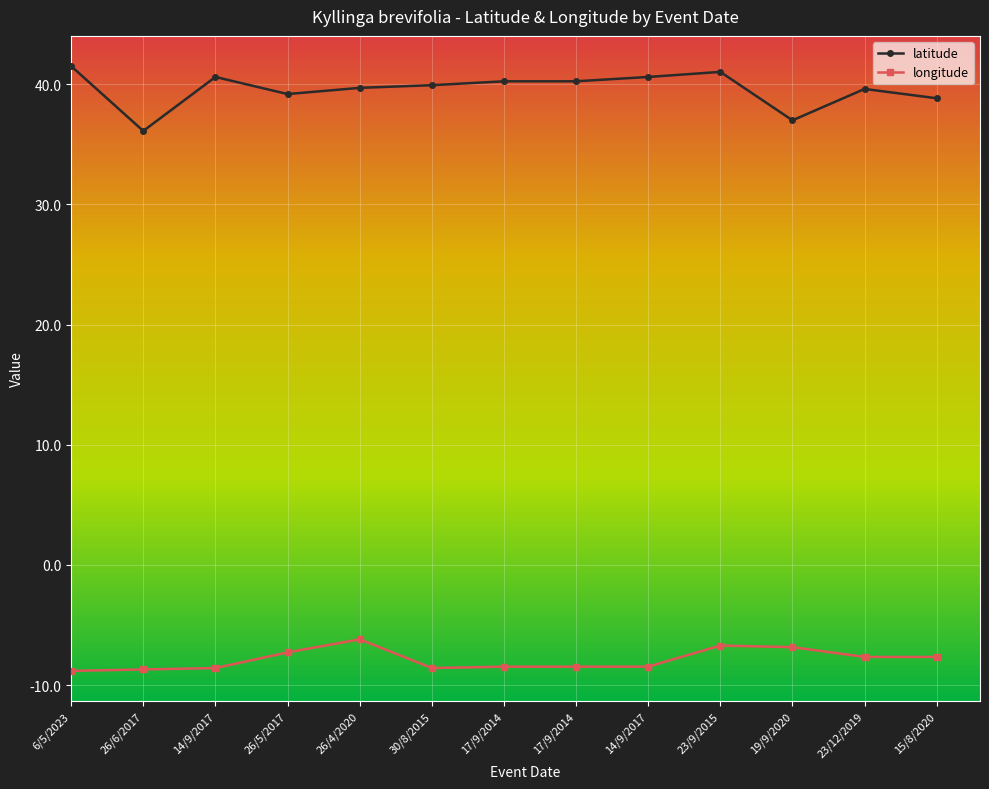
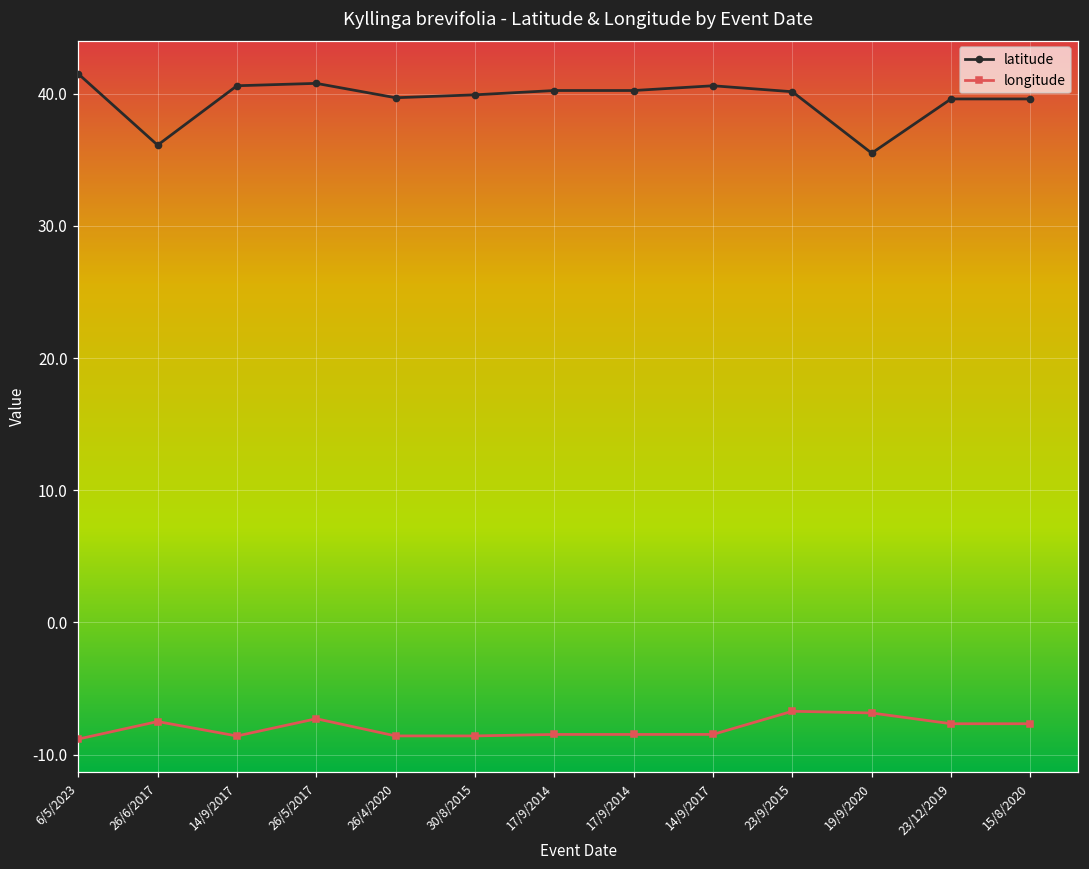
  {
    "latitude": {
      "6/5/2023": 41.5,
      "26/6/2017": 36.1,
-     "26/5/2017": 39.2,
+     "26/5/2017": 40.8,
      "26/4/2020": 39.7,
      "30/8/2015": 39.9,
-     "23/9/2015": 41.0,
-     "19/9/2020": 37.0,
+     "23/9/2015": 40.2,
+     "19/9/2020": 35.5,
      "23/12/2019": 39.6,
-     "15/8/2020": 38.8
+     "15/8/2020": 39.6
    },
    "longitude": {
      "6/5/2023": -8.8,
-     "26/6/2017": -8.7,
+     "26/6/2017": -7.5,
      "26/5/2017": -7.3,
-     "26/4/2020": -6.2,
+     "26/4/2020": -8.6,
      "30/8/2015": -8.6,
      "23/9/2015": -6.7,
      "19/9/2020": -6.8,
      "23/12/2019": -7.7,
      "15/8/2020": -7.7
    }
  }
